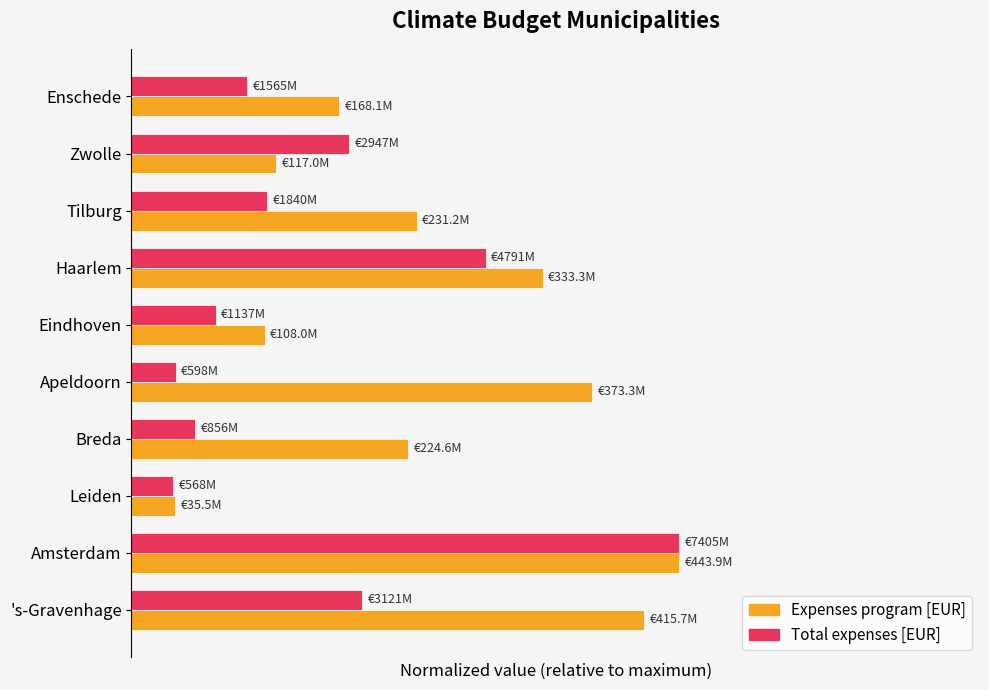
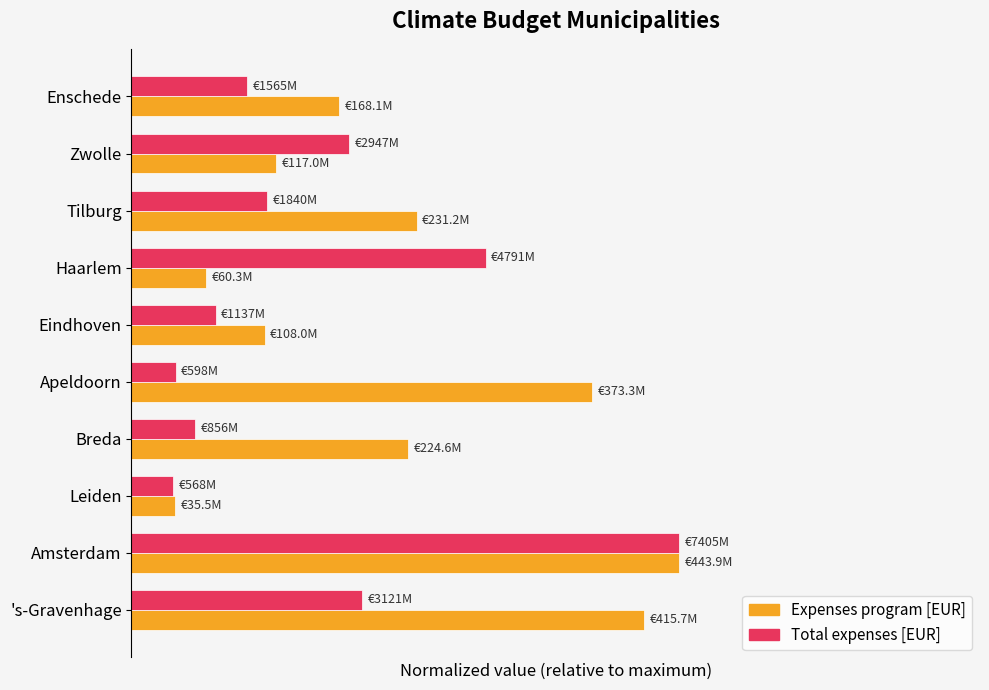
  {
    "Expenses program [EUR]": {
-     "Haarlem": "€333.3M"
+     "Haarlem": "€60.3M"
    }
  }
